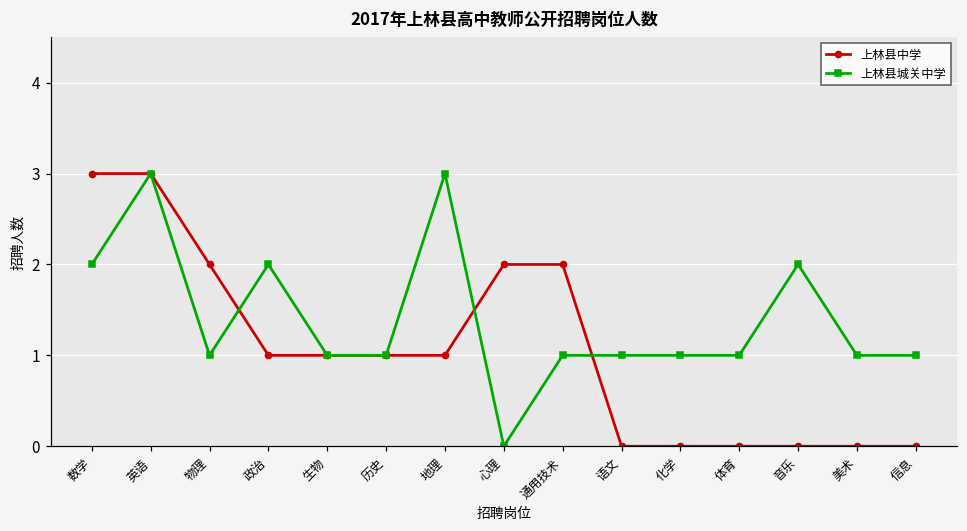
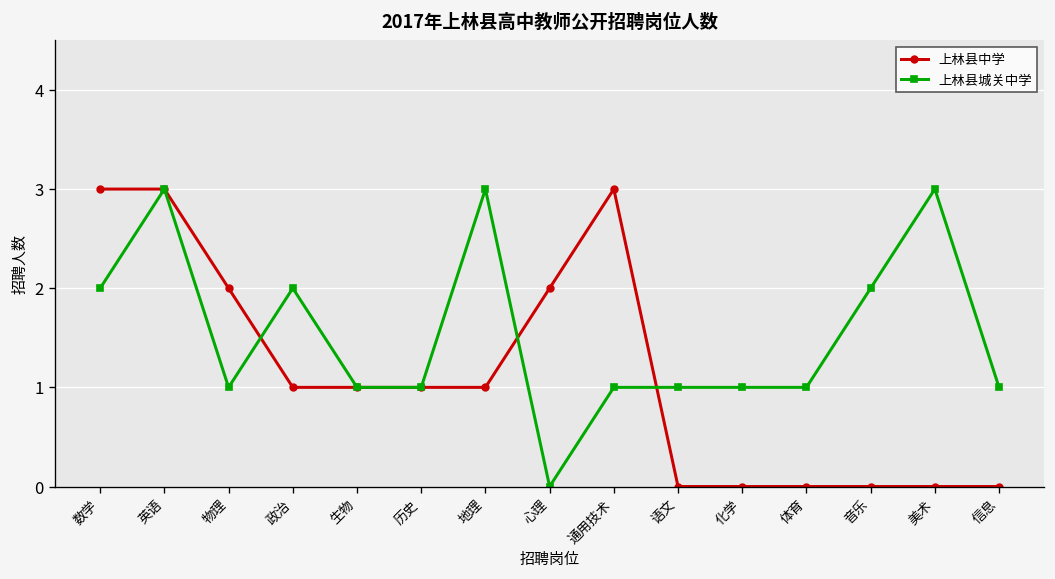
  {
    "上林县中学": {
      "数学": 3,
      "物理": 2,
      "政治": 1,
      "地理": 1,
      "心理": 2,
-     "通用技术": 2,
+     "通用技术": 3,
      "语文": 0,
      "化学": 0,
      "体育": 0,
      "音乐": 0,
      "美术": 0,
      "信息": 0
    },
    "上林县城关中学": {
      "数学": 2,
      "物理": 1,
      "政治": 2,
      "地理": 3,
      "心理": 0,
      "通用技术": 1,
      "语文": 1,
      "化学": 1,
      "体育": 1,
      "音乐": 2,
-     "美术": 1,
+     "美术": 3,
      "信息": 1
    }
  }
